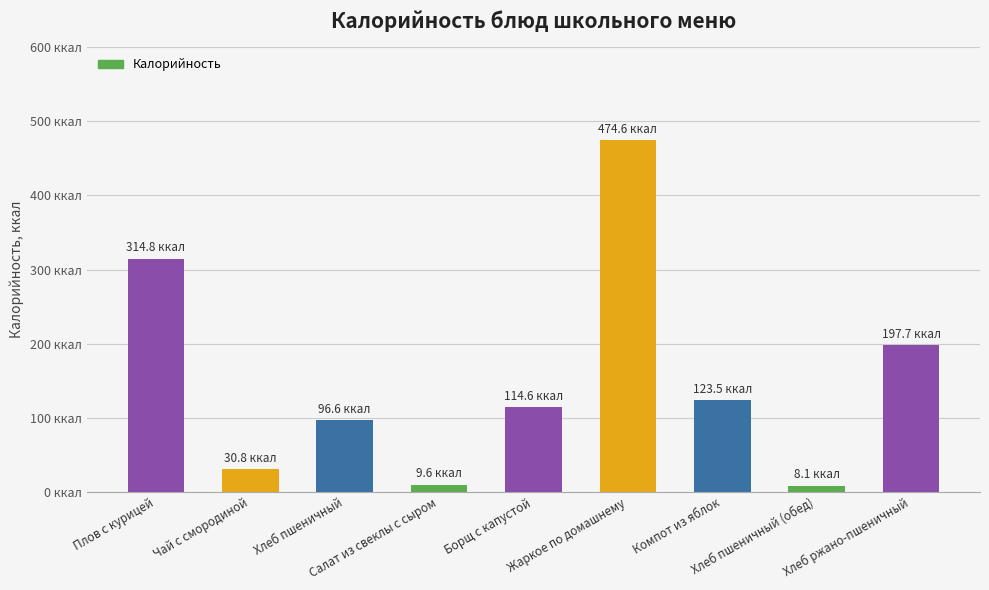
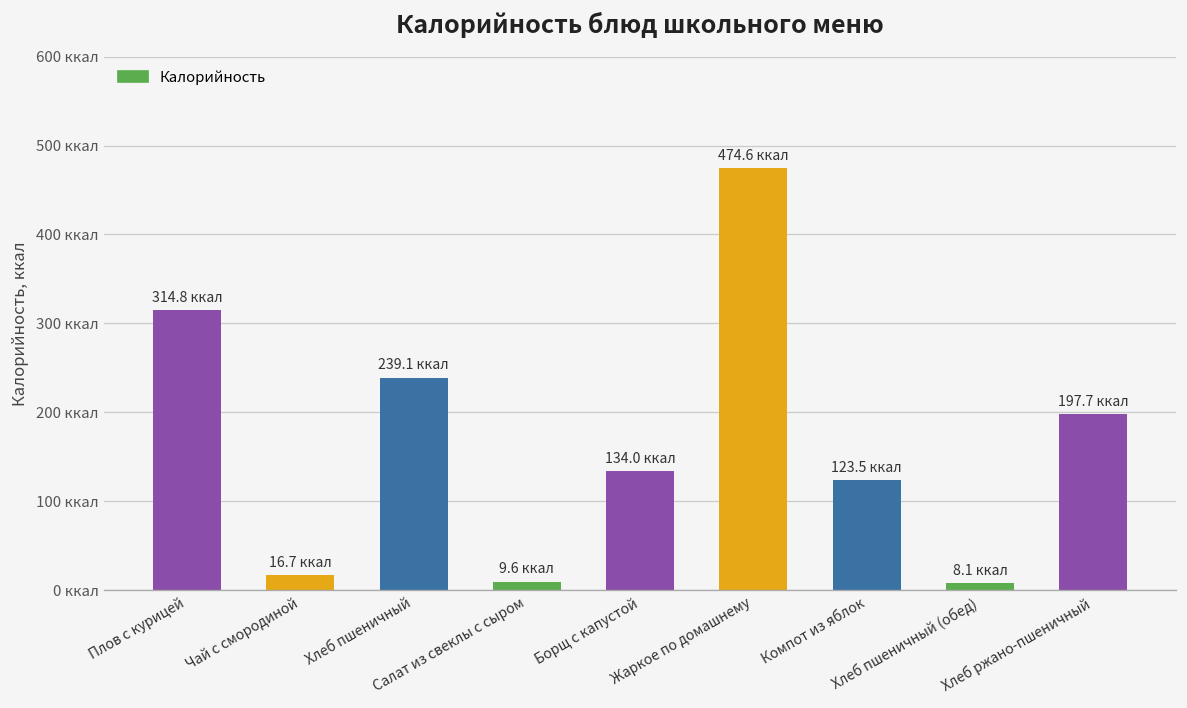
  {
    "Плов с курицей": 314.8,
-   "Чай с смородиной": 30.8,
-   "Хлеб пшеничный": 96.6,
+   "Чай с смородиной": 16.7,
+   "Хлеб пшеничный": 239.1,
    "Салат из свеклы с сыром": 9.6,
-   "Борщ с капустой": 114.6,
+   "Борщ с капустой": 134.0,
    "Жаркое по домашнему": 474.6,
    "Компот из яблок": 123.5,
    "Хлеб пшеничный (обед)": 8.1,
    "Хлеб ржано-пшеничный": 197.7
  }
